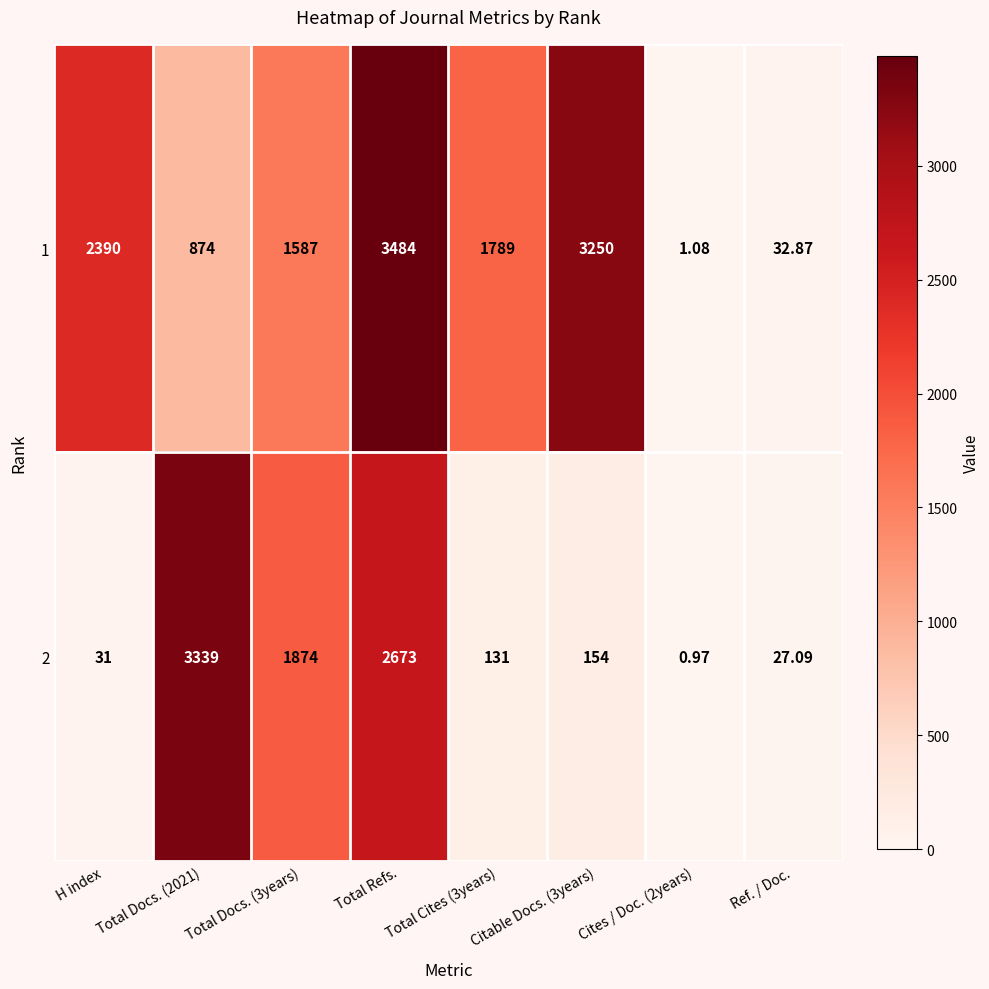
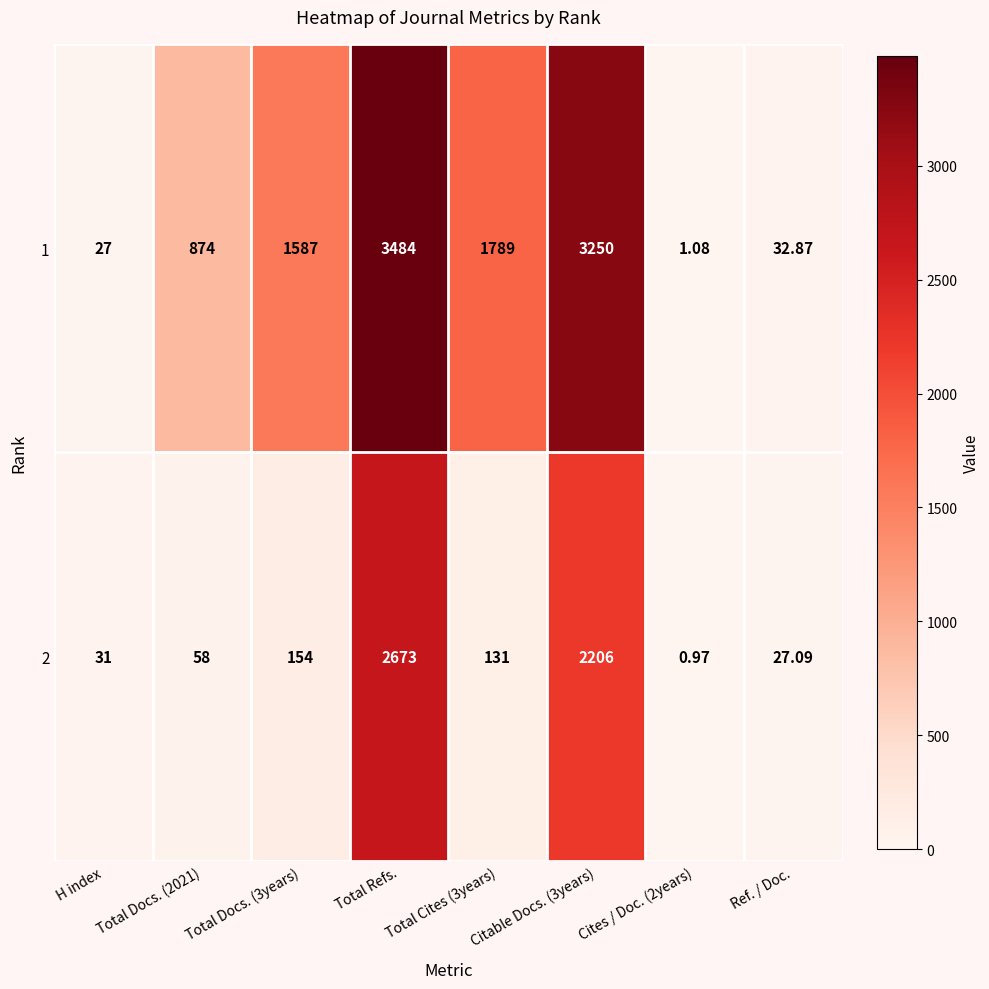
  {
    "1": {
-     "H index": 2390,
+     "H index": 27,
      "Total Docs. (2021)": 874,
      "Total Docs. (3years)": 1587,
      "Total Refs.": 3484,
      "Total Cites (3years)": 1789,
      "Citable Docs. (3years)": 3250,
      "Cites / Doc. (2years)": 1.08,
      "Ref. / Doc.": 32.87
    },
    "2": {
      "H index": 31,
-     "Total Docs. (2021)": 3339,
-     "Total Docs. (3years)": 1874,
+     "Total Docs. (2021)": 58,
+     "Total Docs. (3years)": 154,
      "Total Refs.": 2673,
      "Total Cites (3years)": 131,
-     "Citable Docs. (3years)": 154,
+     "Citable Docs. (3years)": 2206,
      "Cites / Doc. (2years)": 0.97,
      "Ref. / Doc.": 27.09
    }
  }
